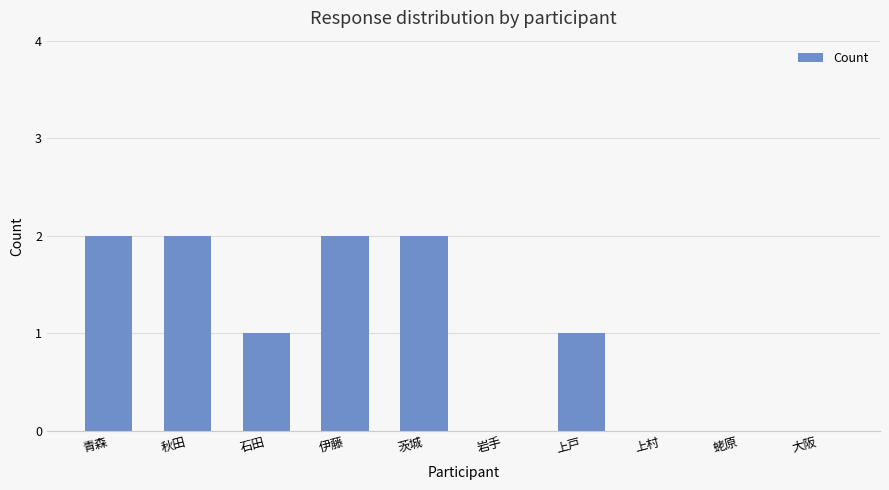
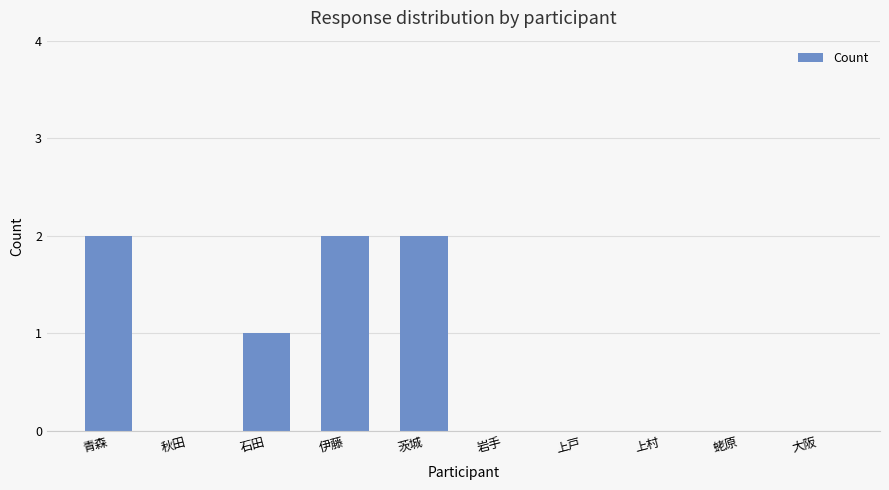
  {
    "青森": 2,
-   "秋田": 2,
+   "秋田": 0,
    "石田": 1,
    "伊藤": 2,
    "茨城": 2,
    "岩手": 0,
-   "上戸": 1,
+   "上戸": 0,
    "上村": 0,
    "蛯原": 0,
    "大阪": 0
  }
